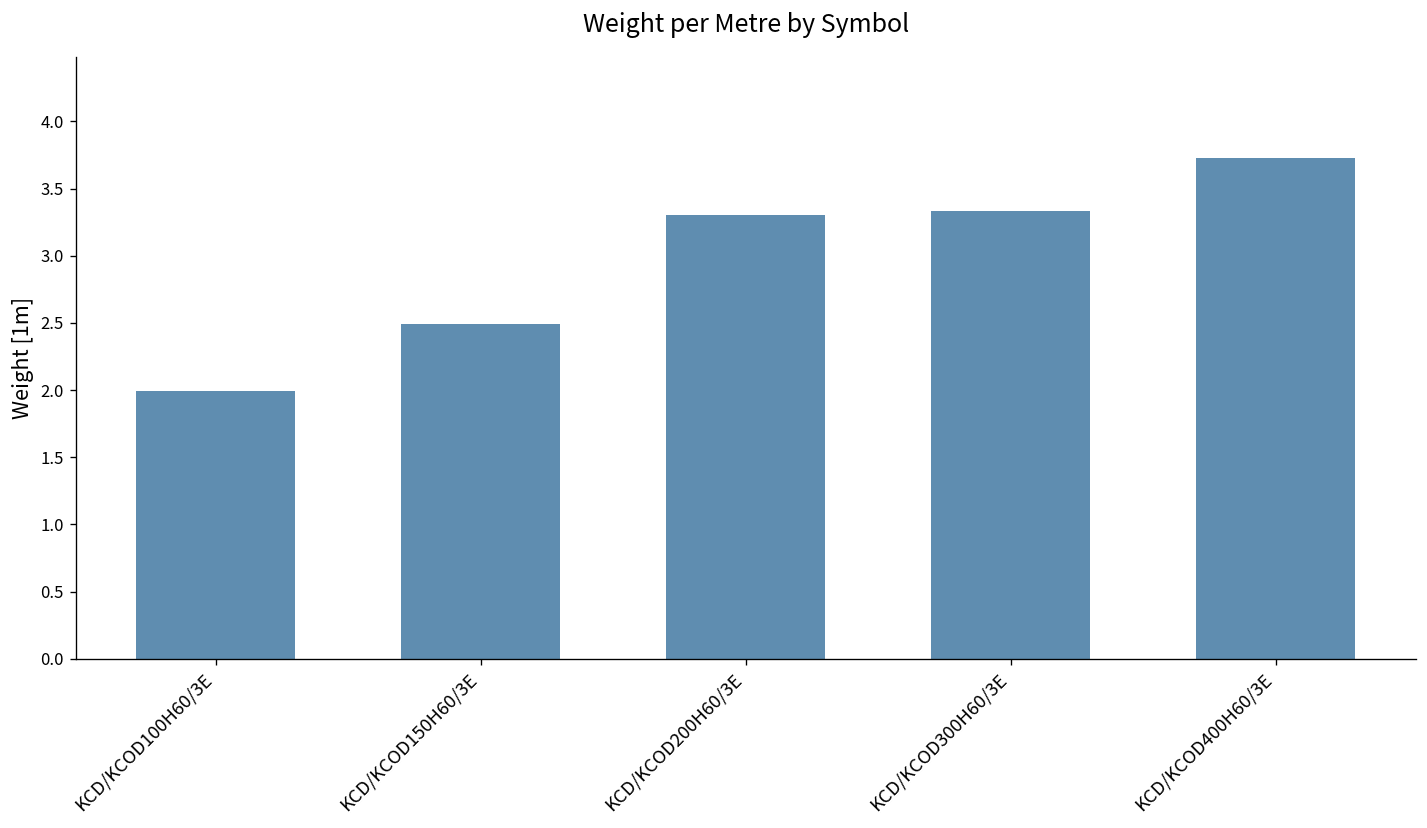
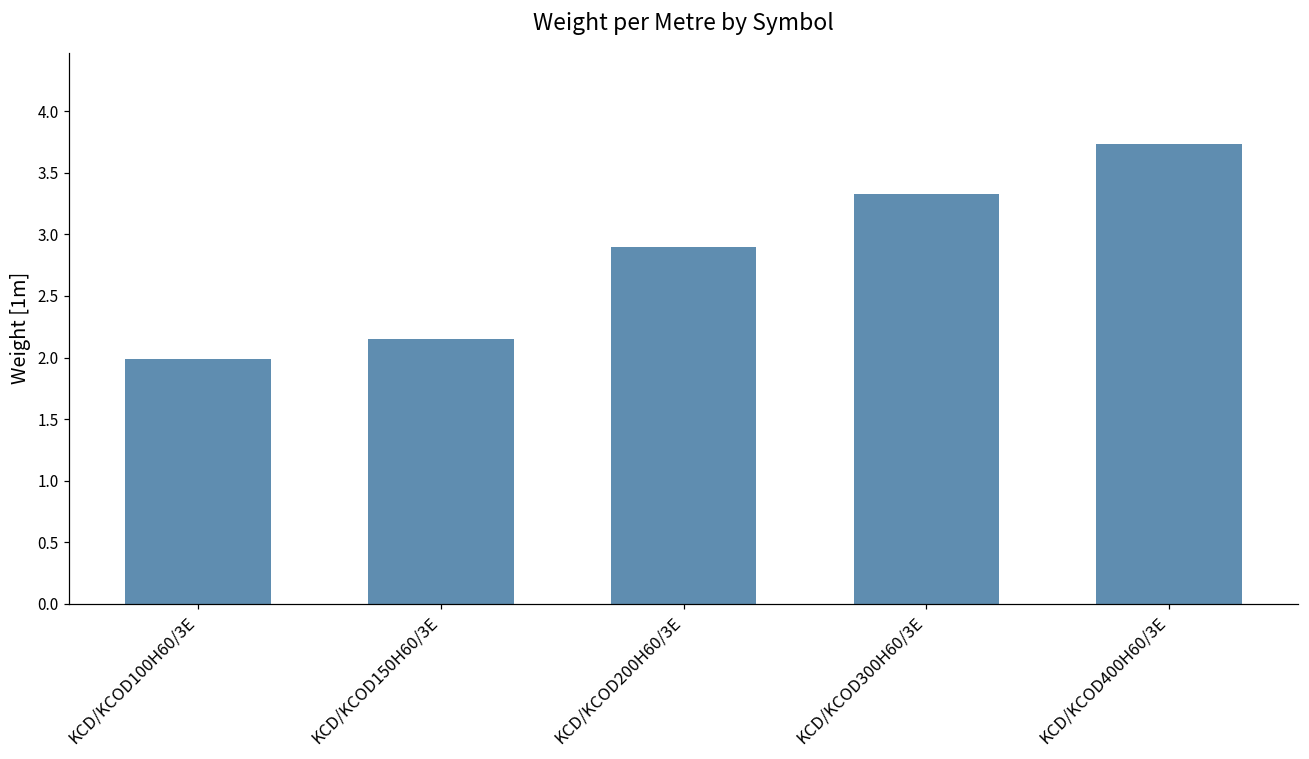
  {
    "KCD/KCOD100H60/3E": 1.99,
-   "KCD/KCOD150H60/3E": 2.49,
-   "KCD/KCOD200H60/3E": 3.3,
+   "KCD/KCOD150H60/3E": 2.15,
+   "KCD/KCOD200H60/3E": 2.9,
    "KCD/KCOD300H60/3E": 3.33,
    "KCD/KCOD400H60/3E": 3.73
  }
